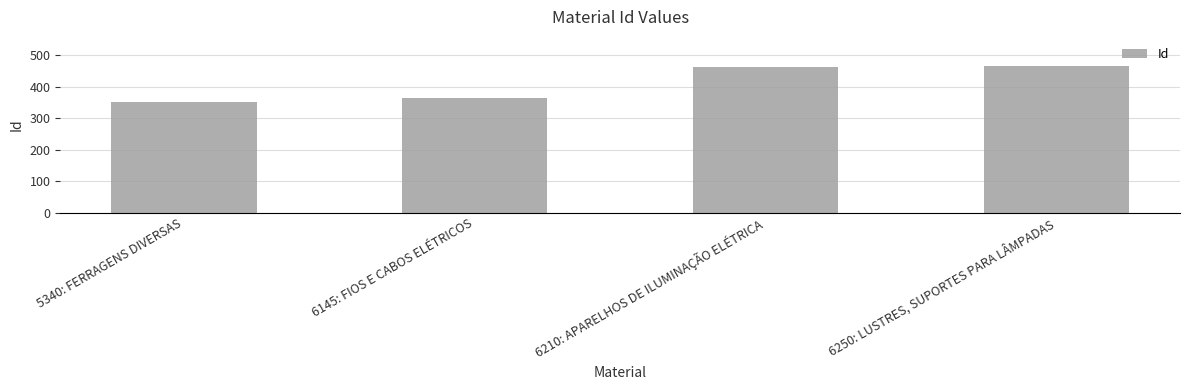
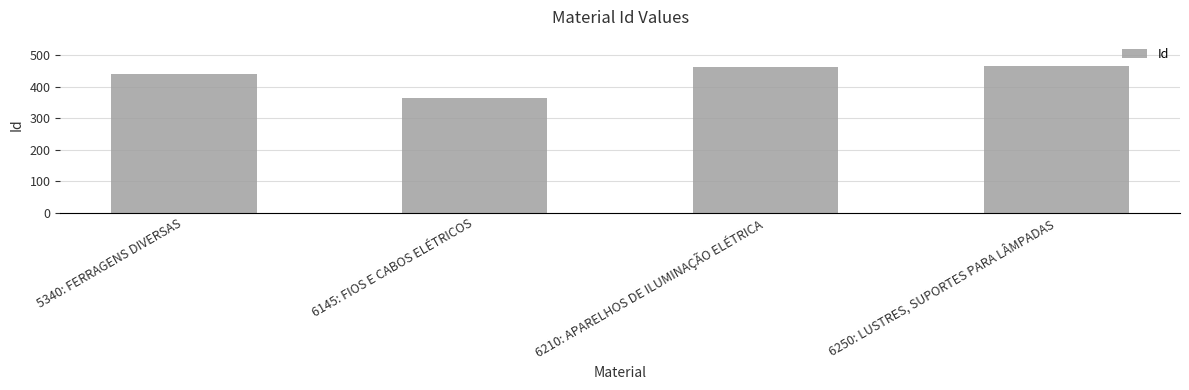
  {
-   "5340: FERRAGENS DIVERSAS": 350,
+   "5340: FERRAGENS DIVERSAS": 440,
    "6145: FIOS E CABOS ELÉTRICOS": 370,
    "6210: APARELHOS DE ILUMINAÇÃO ELÉTRICA": 460,
    "6250: LUSTRES, SUPORTES PARA LÂMPADAS": 470
  }
